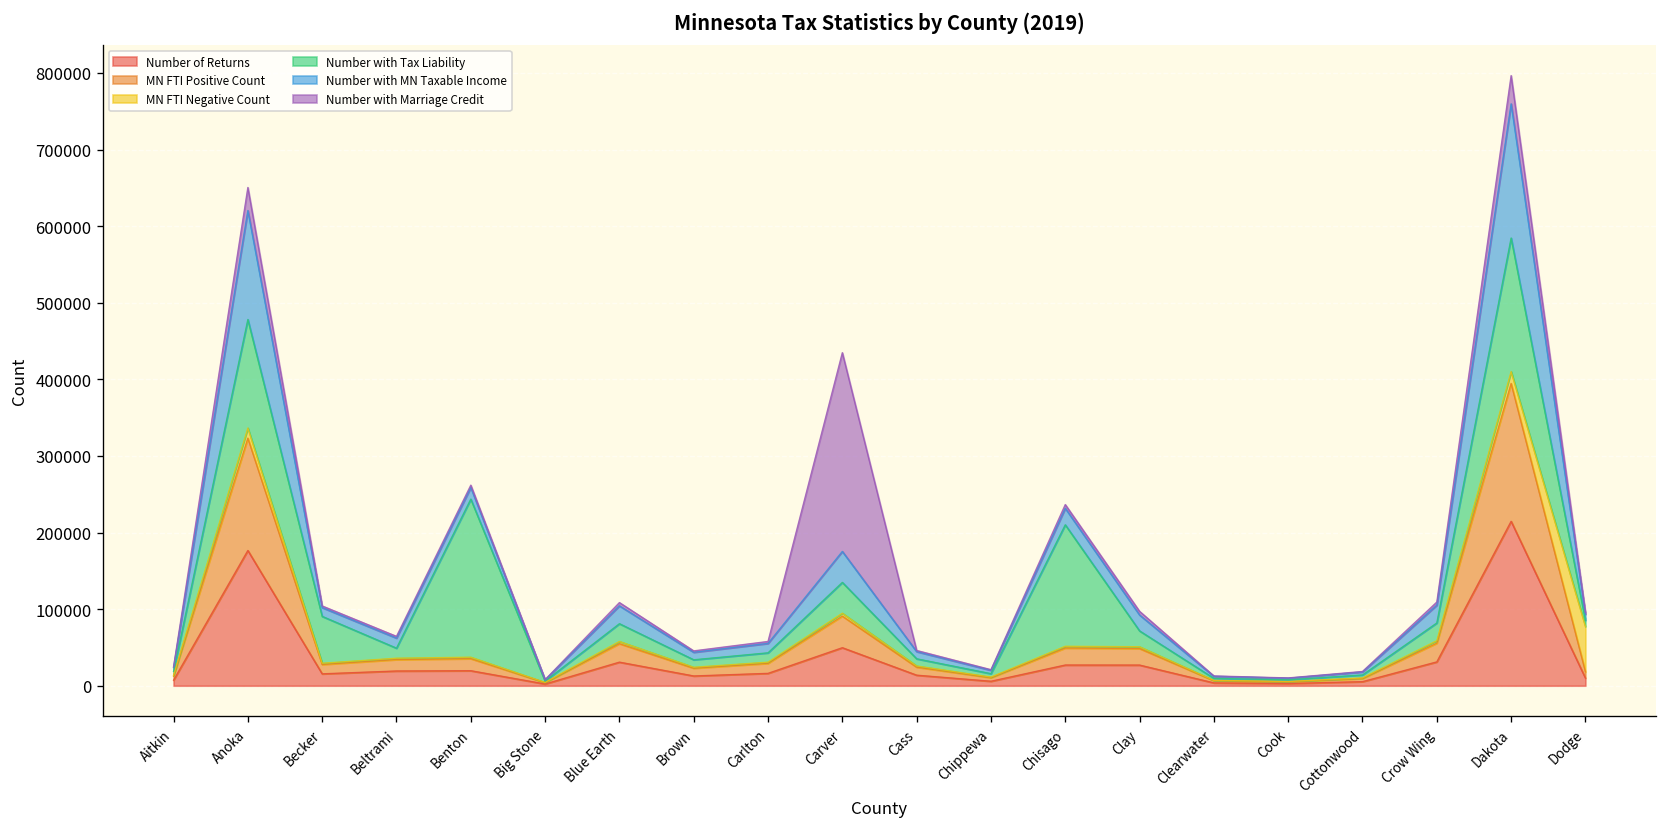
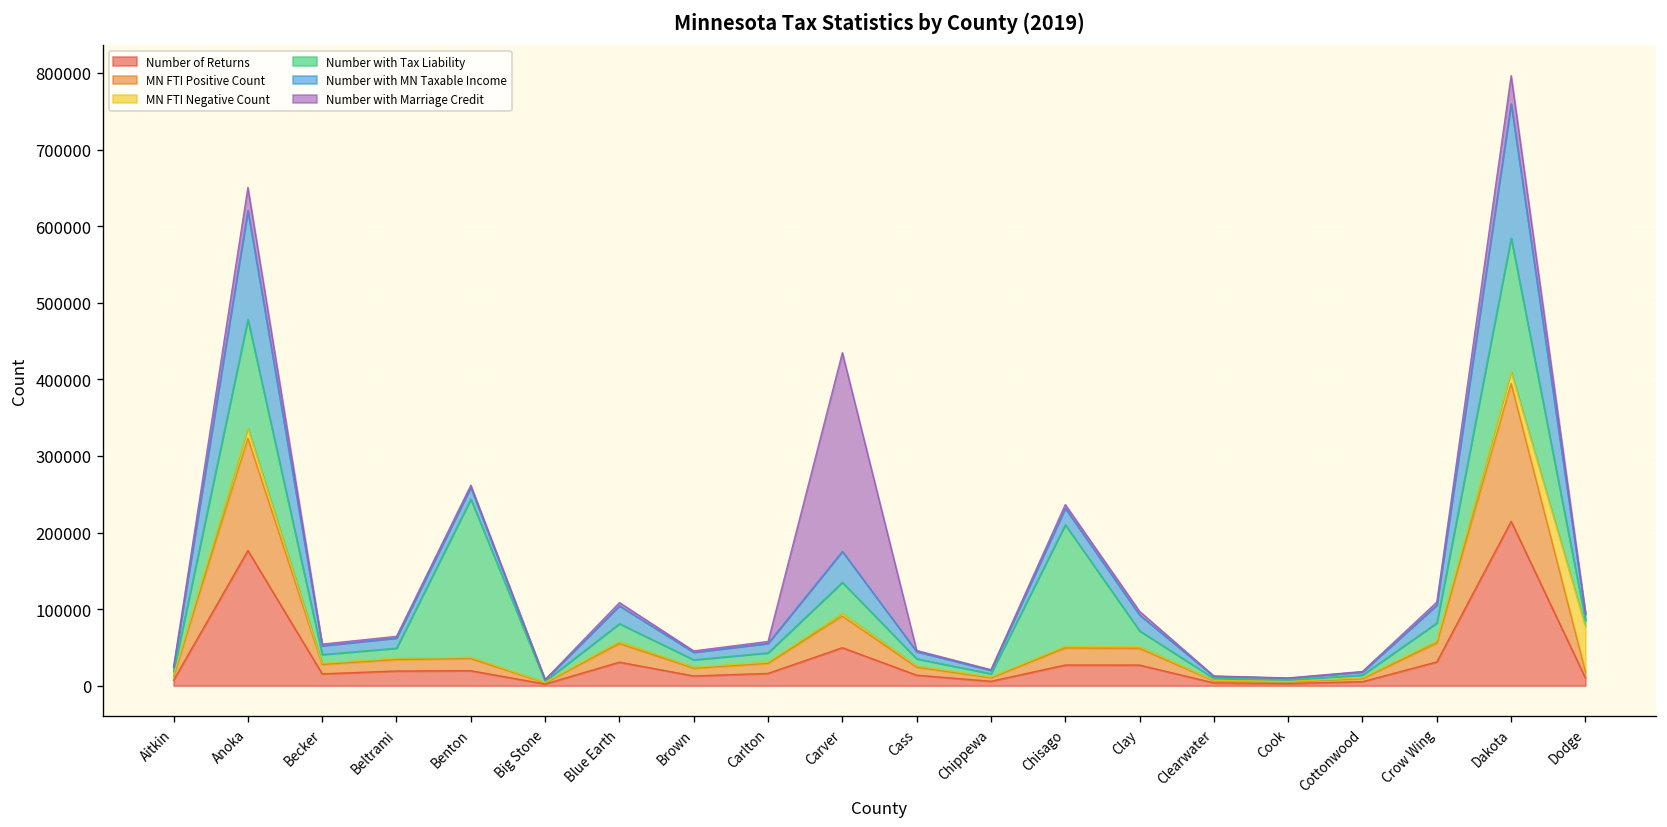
  {
    "MN FTI Negative Count": {
      "Anoka": 10000,
      "Dakota": 20000,
      "Dodge": 60000
    },
    "Number with Tax Liability": {
      "Aitkin": 10000,
      "Anoka": 140000,
-     "Becker": 60000,
+     "Becker": 10000,
      "Beltrami": 10000,
      "Benton": 210000,
      "Blue Earth": 20000,
      "Brown": 10000,
      "Carlton": 10000,
      "Carver": 40000,
      "Cass": 10000,
      "Chippewa": 0,
      "Chisago": 160000,
      "Clay": 20000,
      "Crow Wing": 20000,
      "Dakota": 170000,
      "Dodge": 10000
    },
    "Number with MN Taxable Income": {
      "Anoka": 140000,
      "Blue Earth": 20000,
      "Carver": 40000,
      "Chisago": 20000,
      "Clay": 20000,
      "Crow Wing": 20000,
      "Dakota": 180000
    },
    "Number with Marriage Credit": {
      "Anoka": 30000,
      "Blue Earth": 0,
      "Carver": 260000,
      "Chisago": 0,
      "Clay": 0,
      "Crow Wing": 0,
      "Dakota": 40000
    }
  }
